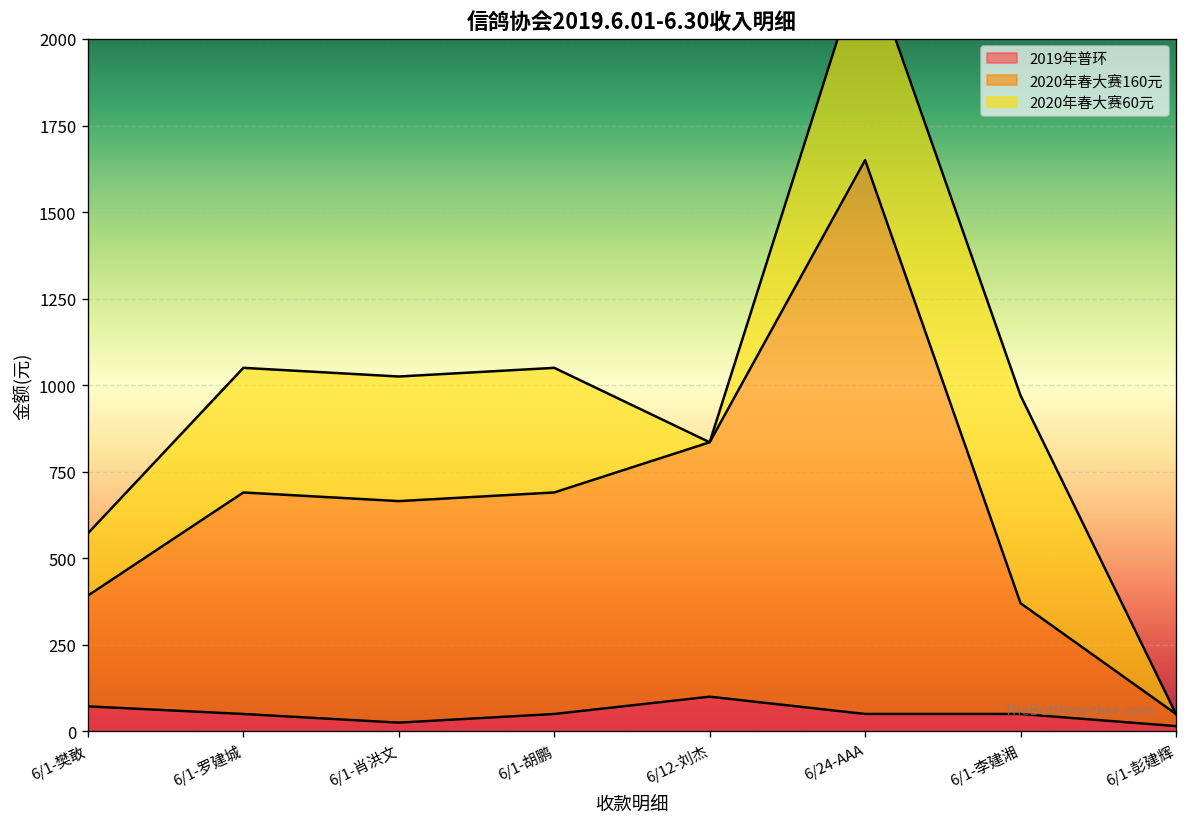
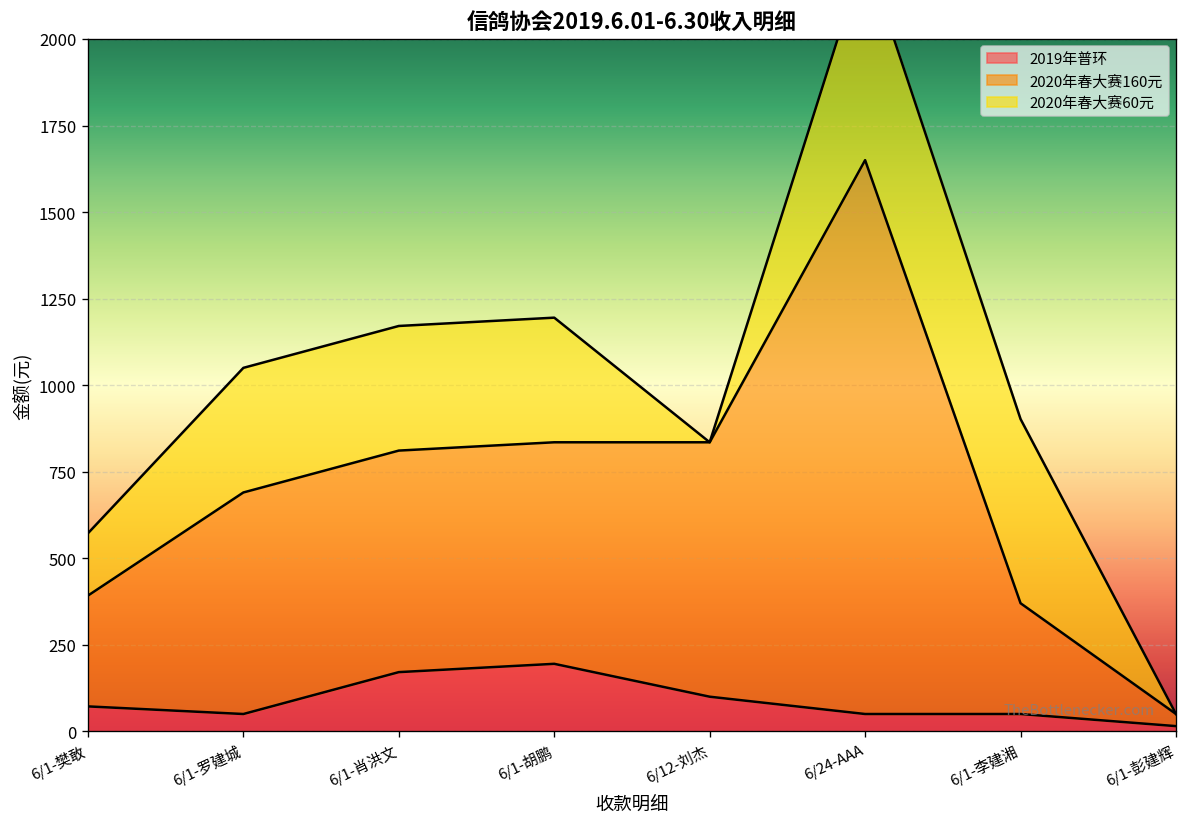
  {
    "2019年普环": {
      "6/1-樊敢": 70,
      "6/1-罗建城": 50,
-     "6/1-肖洪文": 30,
-     "6/1-胡鹏": 50,
+     "6/1-肖洪文": 170,
+     "6/1-胡鹏": 200,
      "6/12-刘杰": 100,
      "6/24-AAA": 50,
      "6/1-李建湘": 50,
      "6/1-彭建辉": 20
    },
    "2020年春大赛160元": {
      "6/1-樊敢": 320,
      "6/1-罗建城": 640,
      "6/1-肖洪文": 640,
      "6/1-胡鹏": 640,
      "6/24-AAA": 1600,
      "6/1-李建湘": 320
    },
    "2020年春大赛60元": {
      "6/1-樊敢": 180,
      "6/1-罗建城": 360,
      "6/1-肖洪文": 360,
      "6/1-胡鹏": 360,
-     "6/1-李建湘": 600
+     "6/1-李建湘": 530
    }
  }
